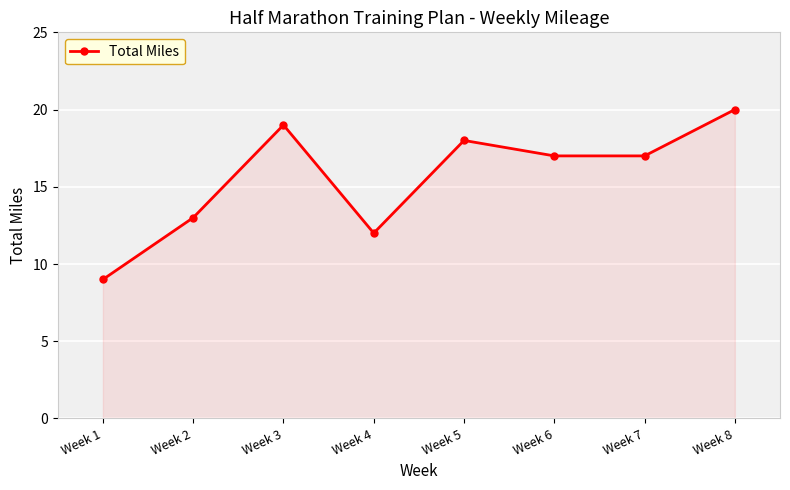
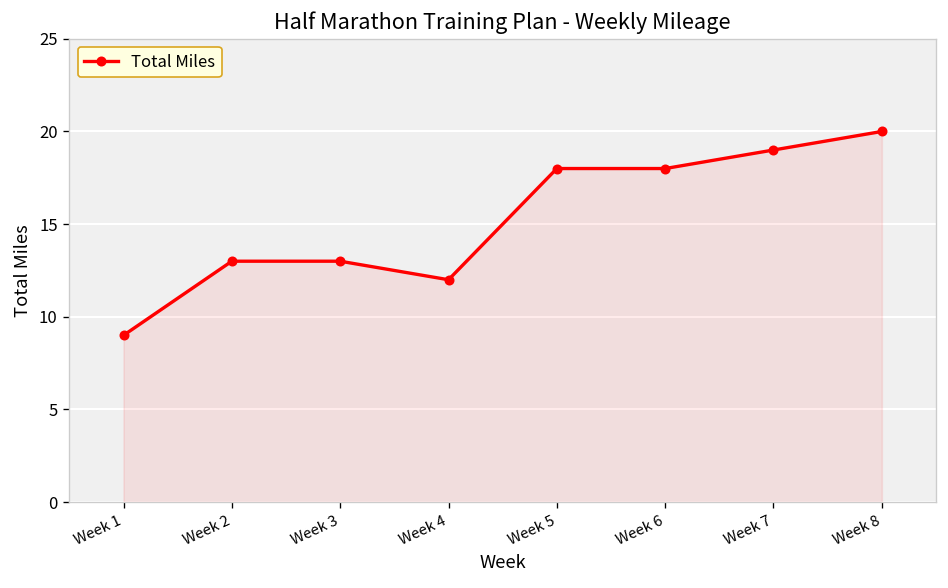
  {
    "Week 1": 9,
    "Week 2": 13,
-   "Week 3": 19,
+   "Week 3": 13,
    "Week 4": 12,
    "Week 5": 18,
-   "Week 6": 17,
-   "Week 7": 17,
+   "Week 6": 18,
+   "Week 7": 19,
    "Week 8": 20
  }
